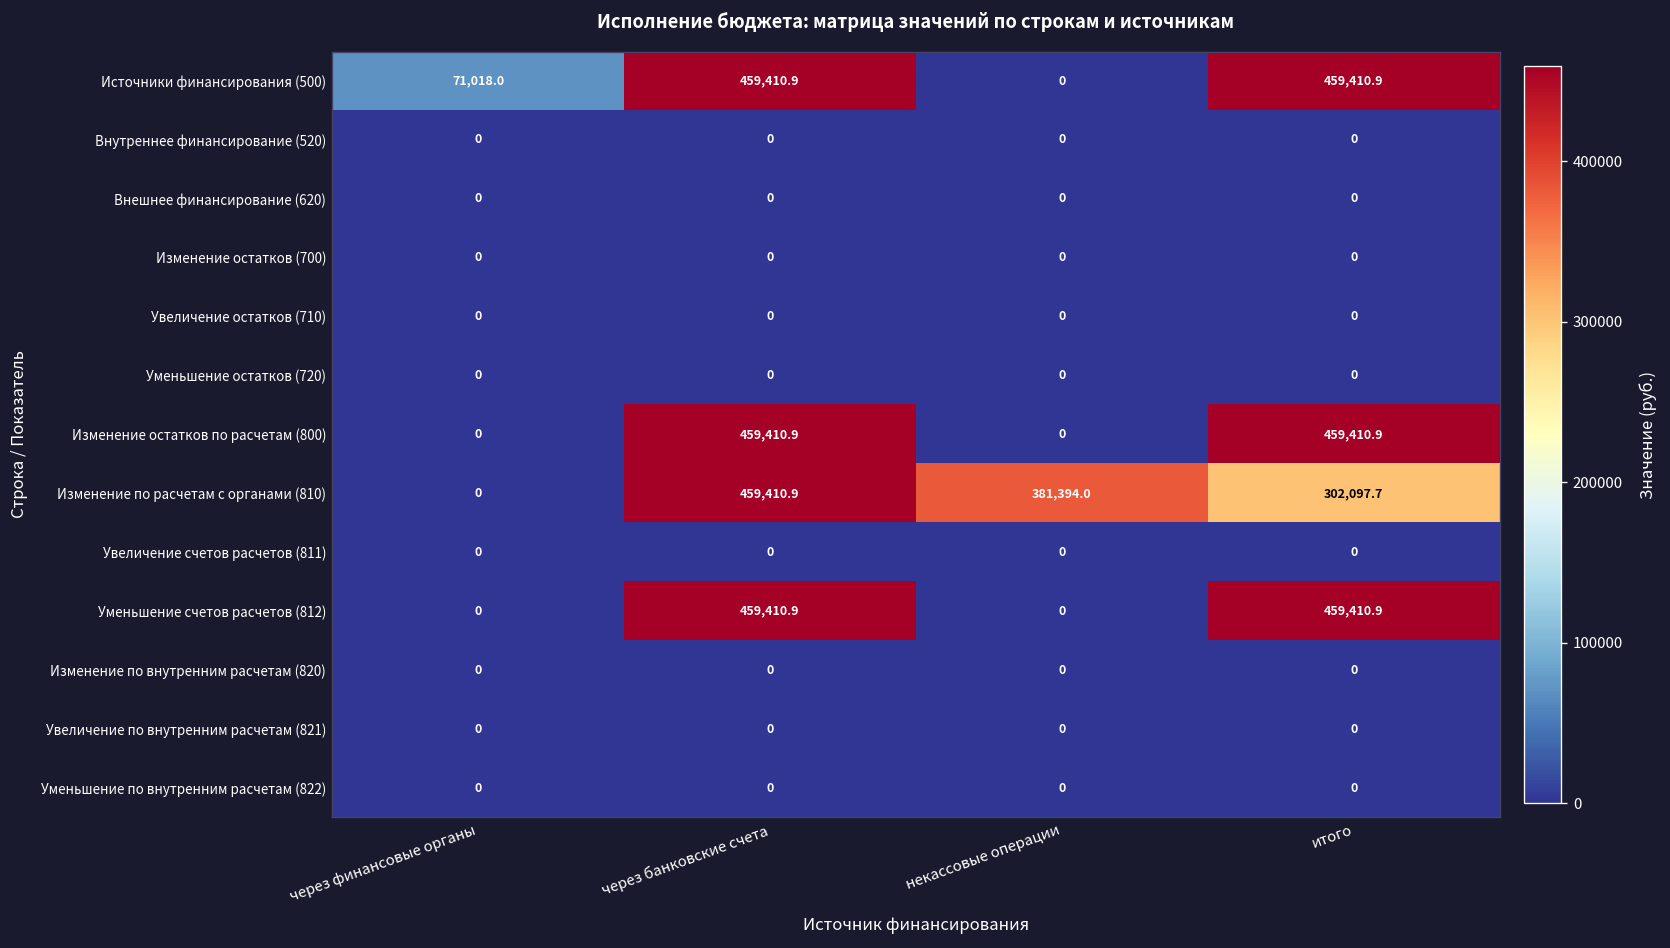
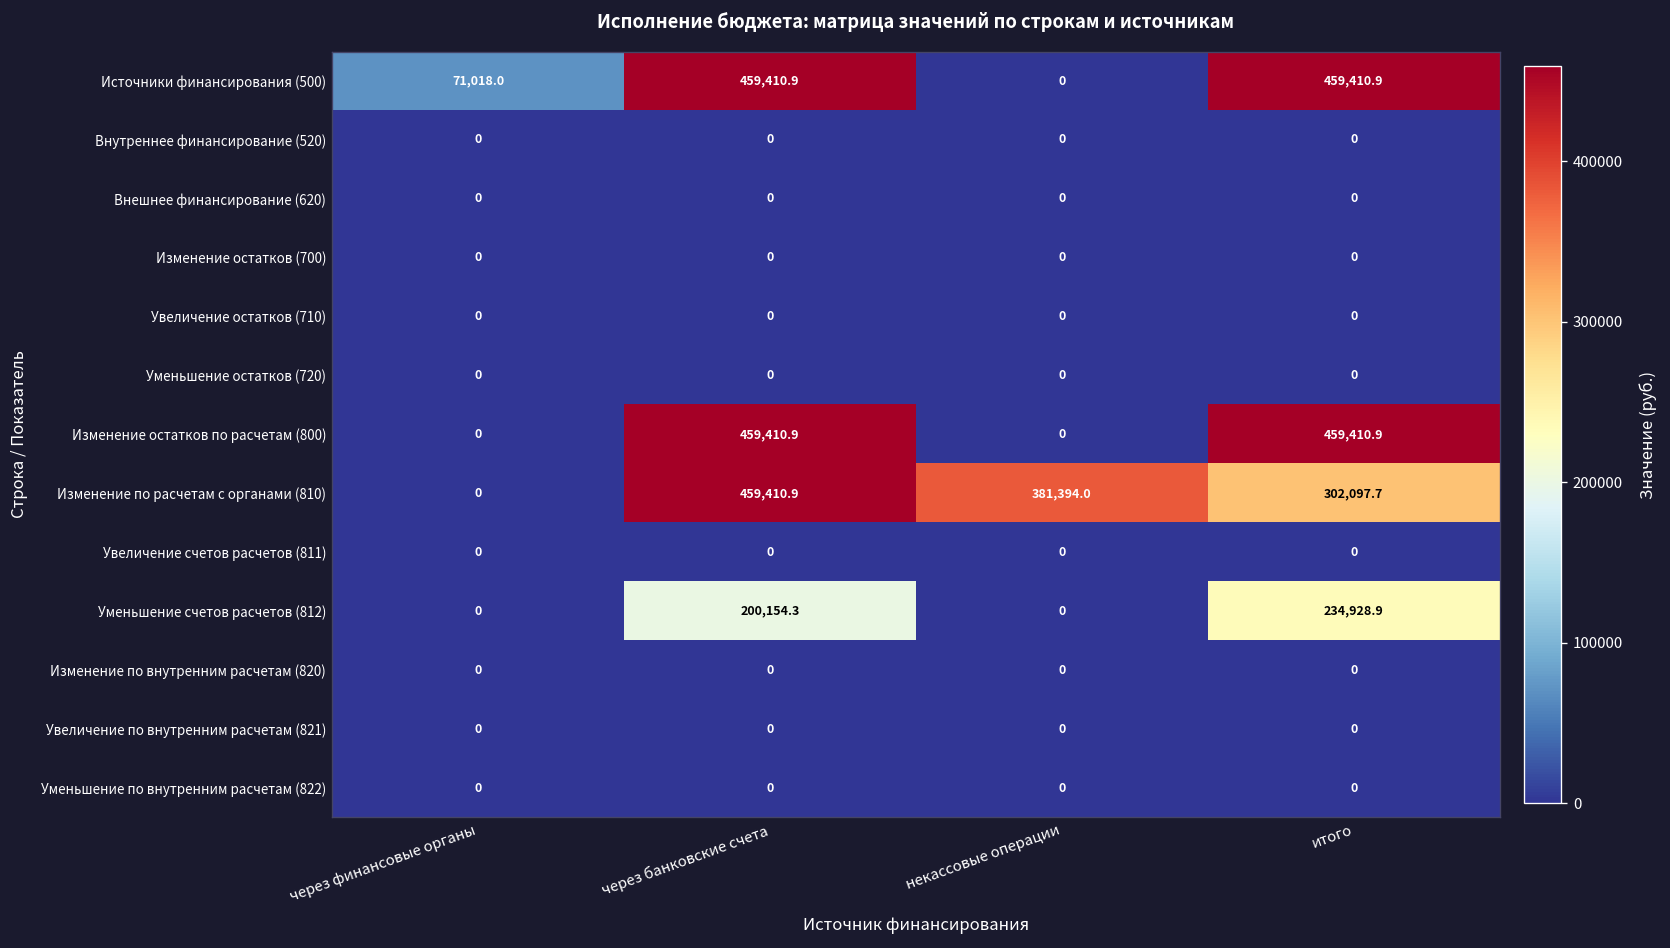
  {
    "Источники финансирования (500)": {
      "через финансовые органы": "71,018.0",
      "через банковские счета": "459,410.9",
      "некассовые операции": "0",
      "итого": "459,410.9"
    },
    "Внутреннее финансирование (520)": {
      "через финансовые органы": "0",
      "через банковские счета": "0",
      "некассовые операции": "0",
      "итого": "0"
    },
    "Внешнее финансирование (620)": {
      "через финансовые органы": "0",
      "через банковские счета": "0",
      "некассовые операции": "0",
      "итого": "0"
    },
    "Изменение остатков (700)": {
      "через финансовые органы": "0",
      "через банковские счета": "0",
      "некассовые операции": "0",
      "итого": "0"
    },
    "Увеличение остатков (710)": {
      "через финансовые органы": "0",
      "через банковские счета": "0",
      "некассовые операции": "0",
      "итого": "0"
    },
    "Уменьшение остатков (720)": {
      "через финансовые органы": "0",
      "через банковские счета": "0",
      "некассовые операции": "0",
      "итого": "0"
    },
    "Изменение остатков по расчетам (800)": {
      "через финансовые органы": "0",
      "через банковские счета": "459,410.9",
      "некассовые операции": "0",
      "итого": "459,410.9"
    },
    "Изменение по расчетам с органами (810)": {
      "через финансовые органы": "0",
      "через банковские счета": "459,410.9",
      "некассовые операции": "381,394.0",
      "итого": "302,097.7"
    },
    "Увеличение счетов расчетов (811)": {
      "через финансовые органы": "0",
      "через банковские счета": "0",
      "некассовые операции": "0",
      "итого": "0"
    },
    "Уменьшение счетов расчетов (812)": {
      "через финансовые органы": "0",
-     "через банковские счета": "459,410.9",
+     "через банковские счета": "200,154.3",
      "некассовые операции": "0",
-     "итого": "459,410.9"
+     "итого": "234,928.9"
    },
    "Изменение по внутренним расчетам (820)": {
      "через финансовые органы": "0",
      "через банковские счета": "0",
      "некассовые операции": "0",
      "итого": "0"
    },
    "Увеличение по внутренним расчетам (821)": {
      "через финансовые органы": "0",
      "через банковские счета": "0",
      "некассовые операции": "0",
      "итого": "0"
    },
    "Уменьшение по внутренним расчетам (822)": {
      "через финансовые органы": "0",
      "через банковские счета": "0",
      "некассовые операции": "0",
      "итого": "0"
    }
  }
